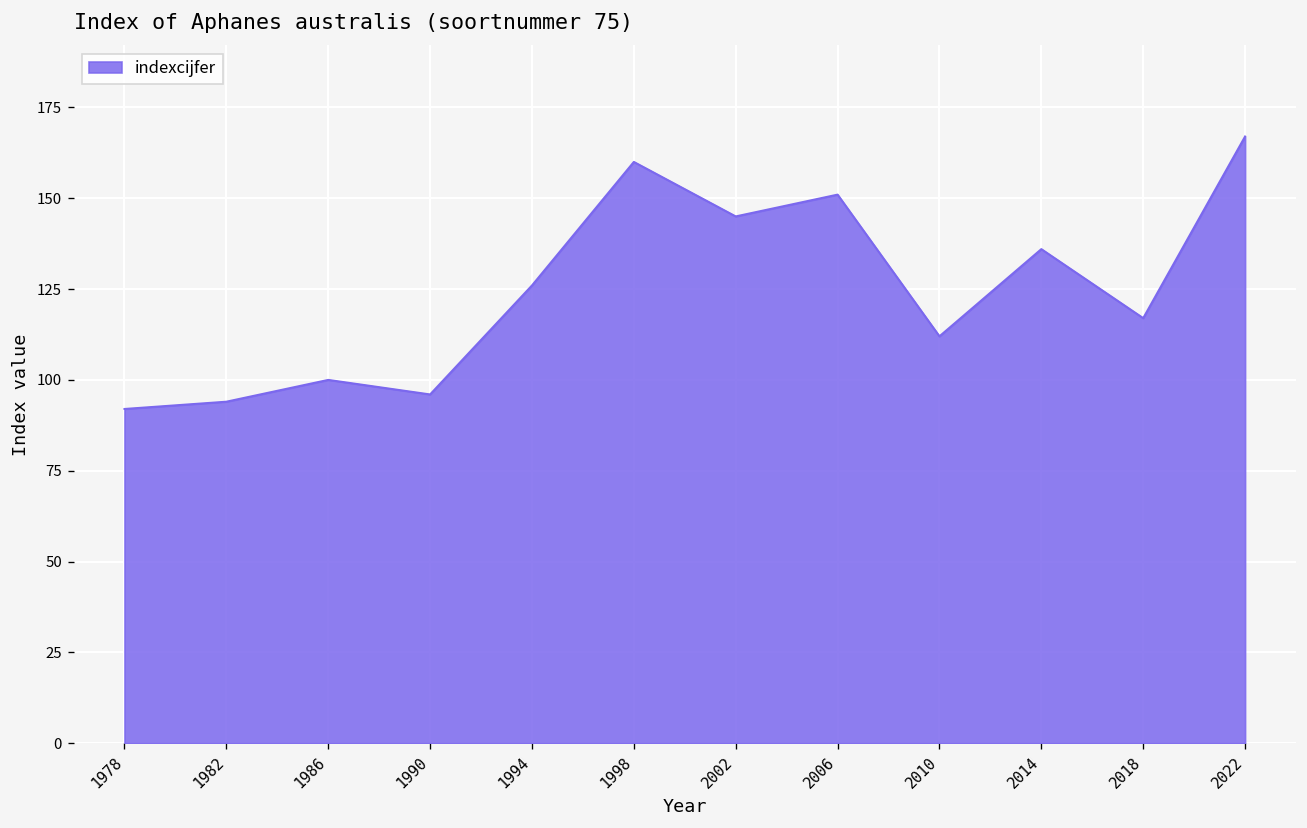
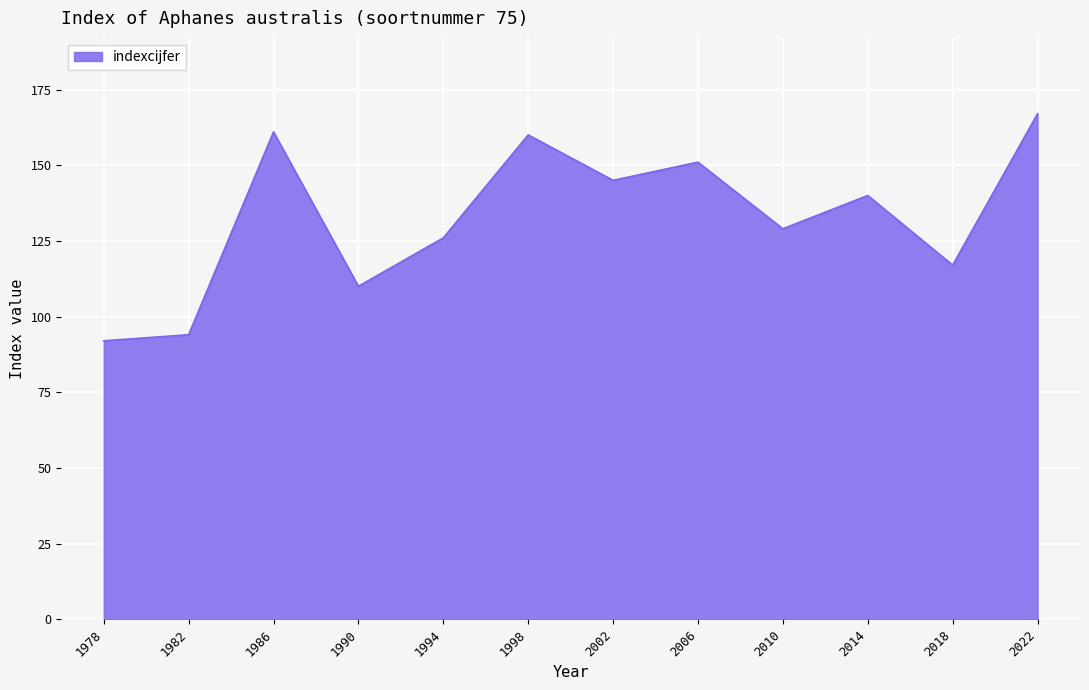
  {
    "1978": 92,
    "1982": 94,
-   "1986": 100,
-   "1990": 96,
+   "1986": 161,
+   "1990": 110,
    "1994": 126,
    "1998": 160,
    "2002": 145,
    "2006": 151,
-   "2010": 112,
-   "2014": 136,
+   "2010": 129,
+   "2014": 140,
    "2018": 117,
    "2022": 167
  }
